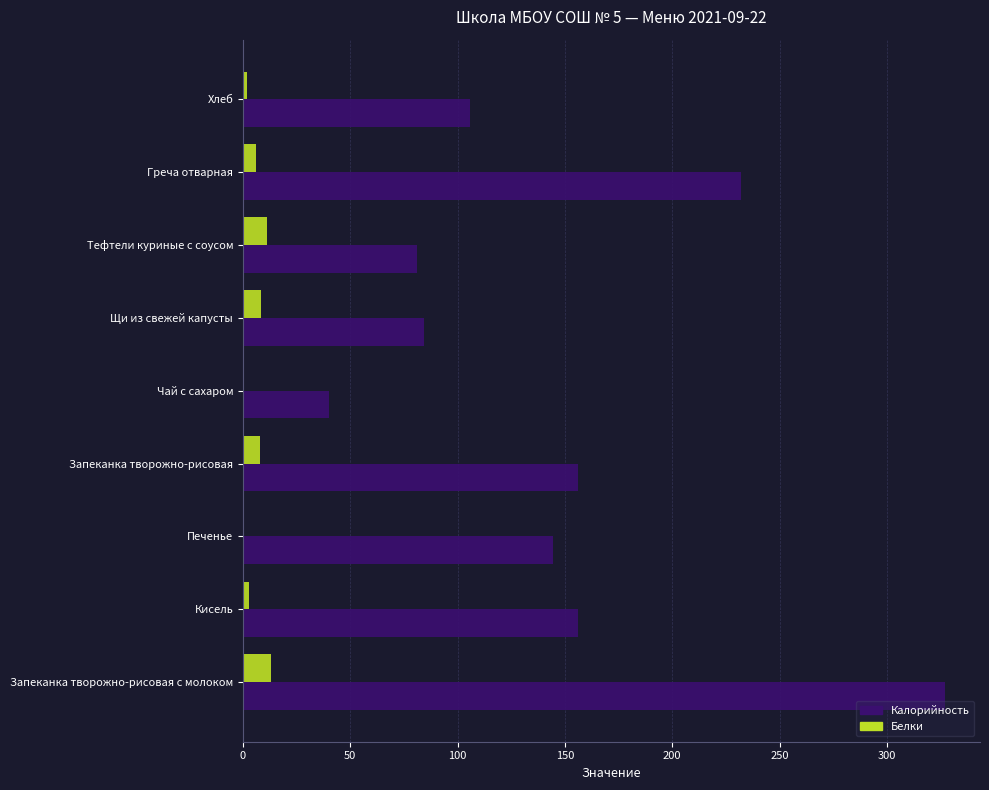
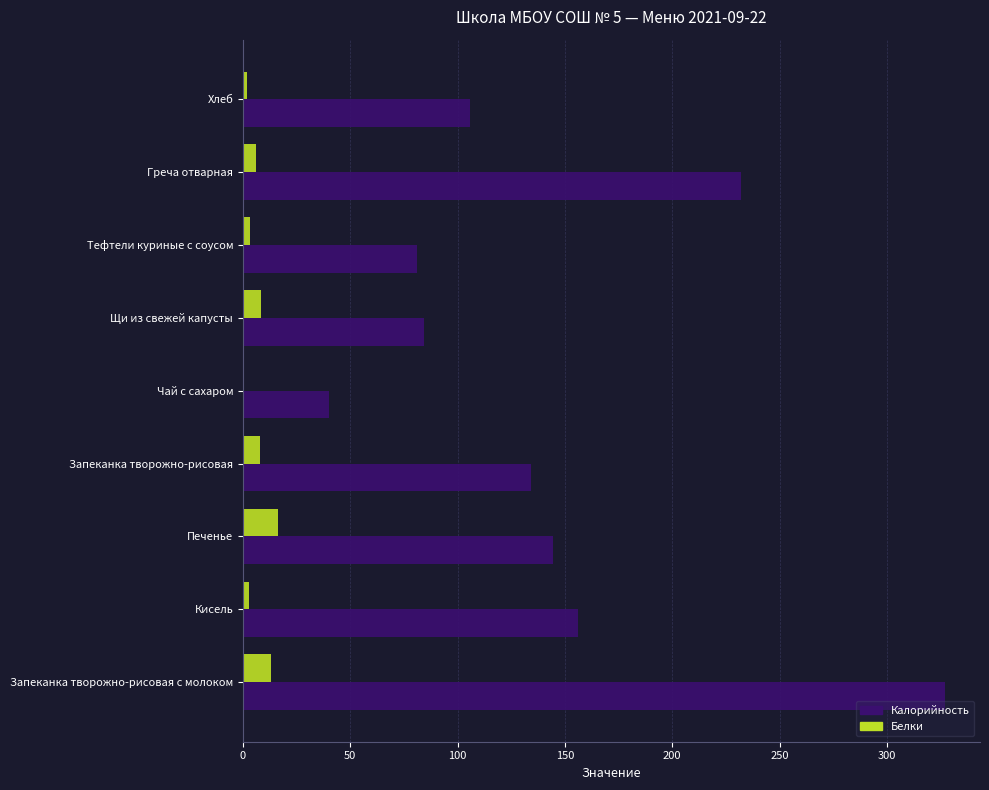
  {
    "Калорийность": {
      "Хлеб": 106,
      "Греча отварная": 232,
      "Тефтели куриные с соусом": 81,
      "Щи из свежей капусты": 84,
      "Чай с сахаром": 40,
-     "Запеканка творожно-рисовая": 156,
+     "Запеканка творожно-рисовая": 134,
      "Печенье": 145,
      "Кисель": 156,
      "Запеканка творожно-рисовая с молоком": 327
    },
    "Белки": {
      "Хлеб": 2,
      "Греча отварная": 6,
-     "Тефтели куриные с соусом": 11,
+     "Тефтели куриные с соусом": 3,
      "Щи из свежей капусты": 8,
      "Запеканка творожно-рисовая": 8,
-     "Печенье": 0,
+     "Печенье": 17,
      "Кисель": 3,
      "Запеканка творожно-рисовая с молоком": 13
    }
  }
